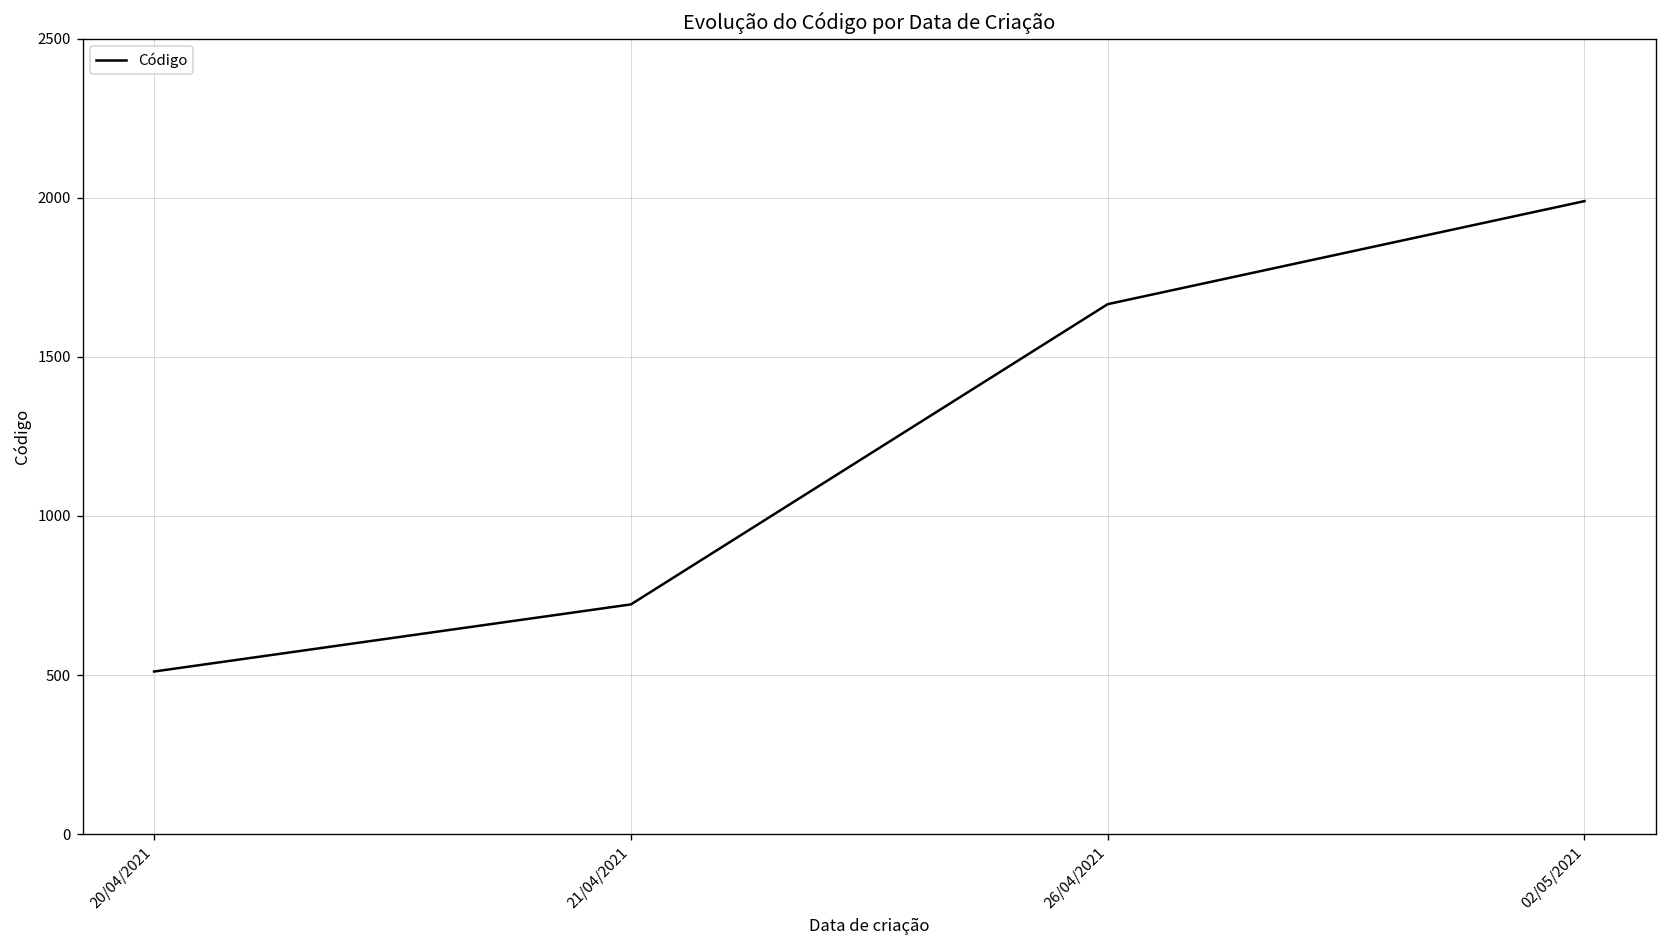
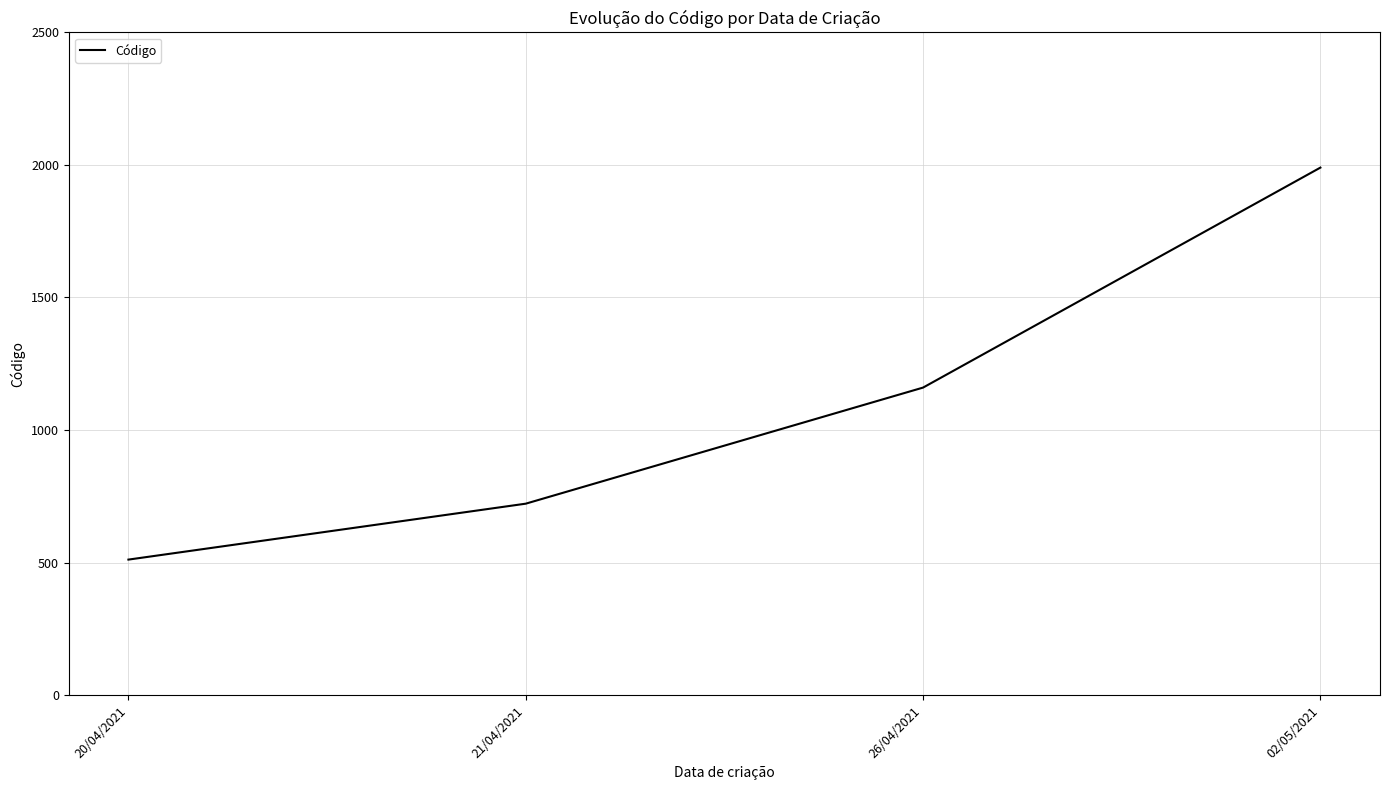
  {
    "20/04/2021": 510,
    "21/04/2021": 720,
-   "26/04/2021": 1670,
+   "26/04/2021": 1160,
    "02/05/2021": 1990
  }
